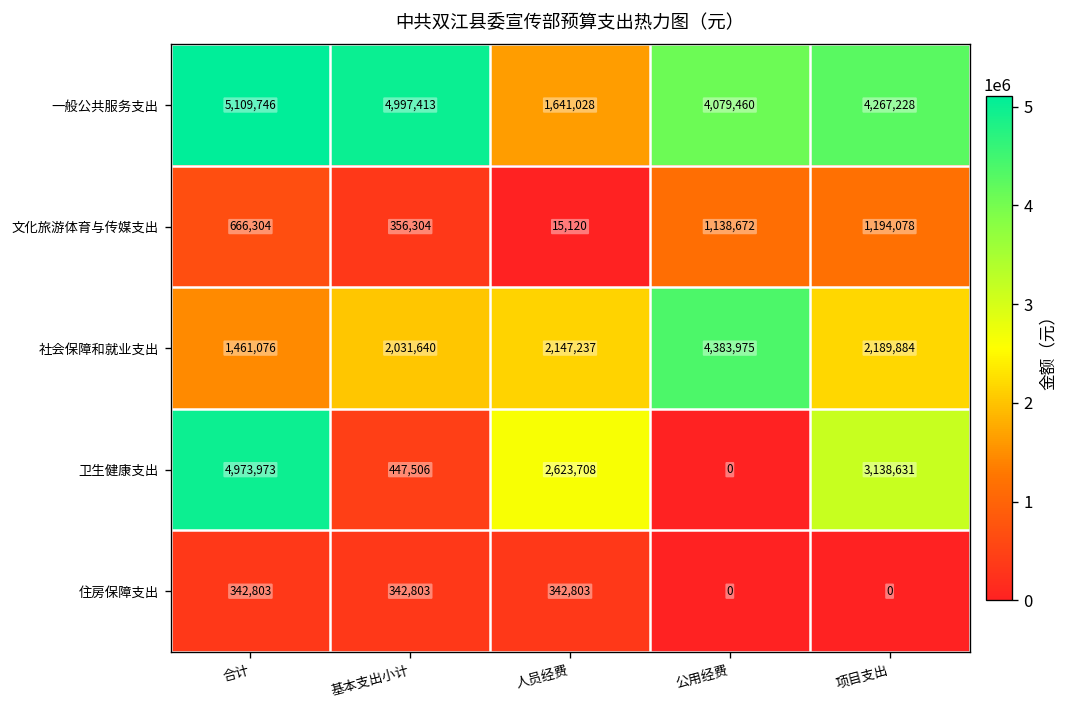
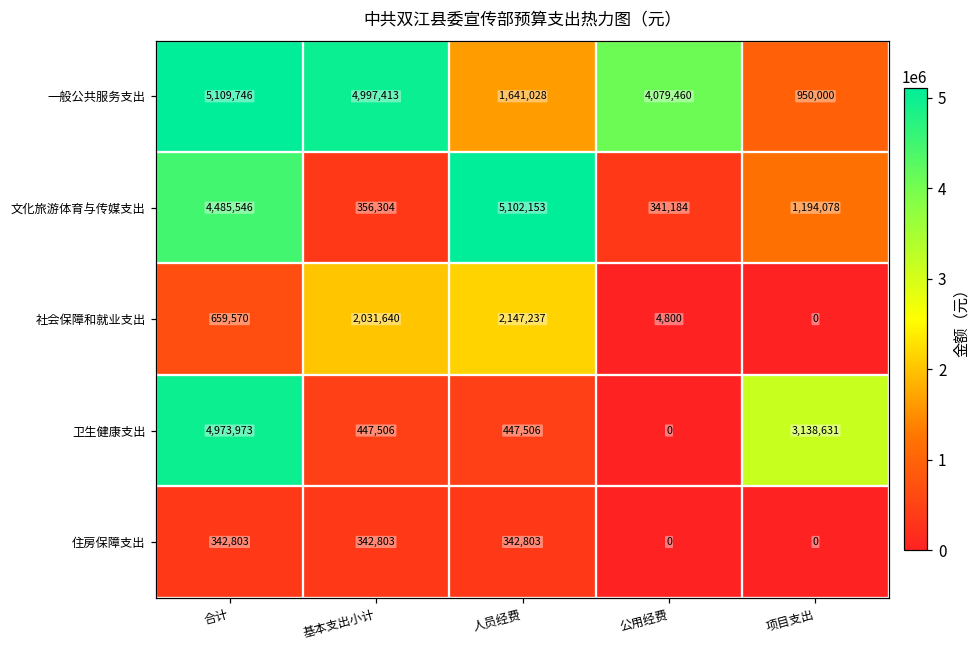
  {
    "一般公共服务支出": {
-     "项目支出": "4,267,228"
+     "项目支出": "950,000"
    },
    "文化旅游体育与传媒支出": {
-     "合计": "666,304",
-     "人员经费": "15,120",
-     "公用经费": "1,138,672"
+     "合计": "4,485,546",
+     "人员经费": "5,102,153",
+     "公用经费": "341,184"
    },
    "社会保障和就业支出": {
-     "合计": "1,461,076",
-     "公用经费": "4,383,975",
-     "项目支出": "2,189,884"
+     "合计": "659,570",
+     "公用经费": "4,800",
+     "项目支出": "0"
    },
    "卫生健康支出": {
-     "人员经费": "2,623,708"
+     "人员经费": "447,506"
    }
  }
